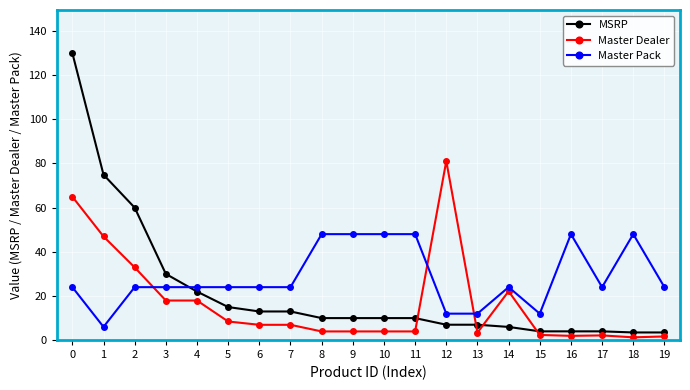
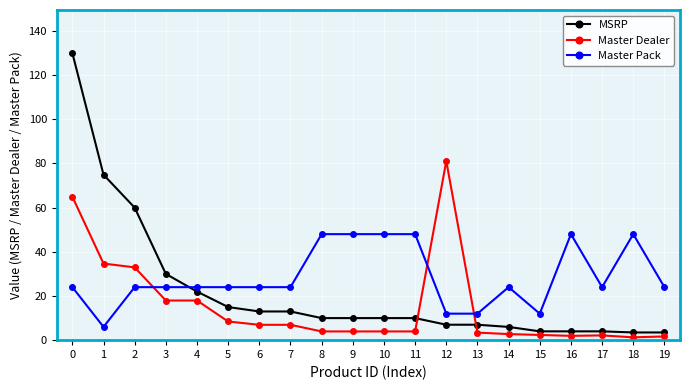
  {
    "MSRP": {
      "0": 130,
      "1": 75,
      "2": 60,
      "3": 30,
      "4": 22,
      "5": 15,
      "6": 13,
      "7": 13,
      "8": 10,
      "9": 10,
      "10": 10,
      "11": 10,
      "12": 7,
      "13": 7,
      "14": 6,
      "15": 4,
      "16": 4,
      "17": 4,
      "18": 3,
      "19": 3
    },
    "Master Dealer": {
      "0": 65,
-     "1": 47,
+     "1": 35,
      "2": 33,
      "3": 18,
      "4": 18,
      "5": 8,
      "6": 7,
      "7": 7,
      "8": 4,
      "9": 4,
      "10": 4,
      "11": 4,
      "12": 81,
      "13": 3,
-     "14": 22,
+     "14": 3,
      "15": 2,
      "16": 2,
      "17": 2,
      "18": 1,
      "19": 2
    },
    "Master Pack": {
      "0": 24,
      "1": 6,
      "2": 24,
      "3": 24,
      "4": 24,
      "5": 24,
      "6": 24,
      "7": 24,
      "8": 48,
      "9": 48,
      "10": 48,
      "11": 48,
      "12": 12,
      "13": 12,
      "14": 24,
      "15": 12,
      "16": 48,
      "17": 24,
      "18": 48,
      "19": 24
    }
  }
